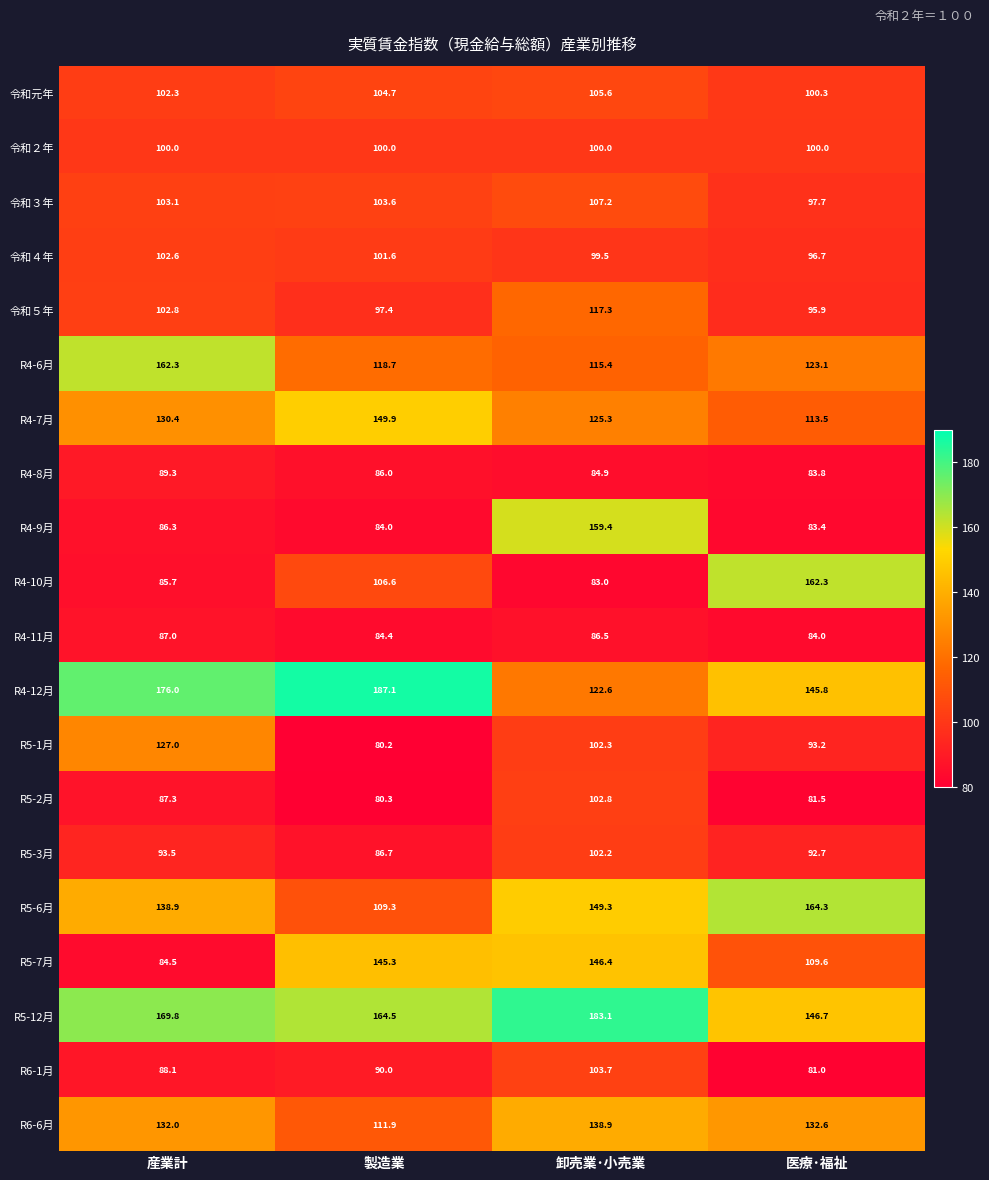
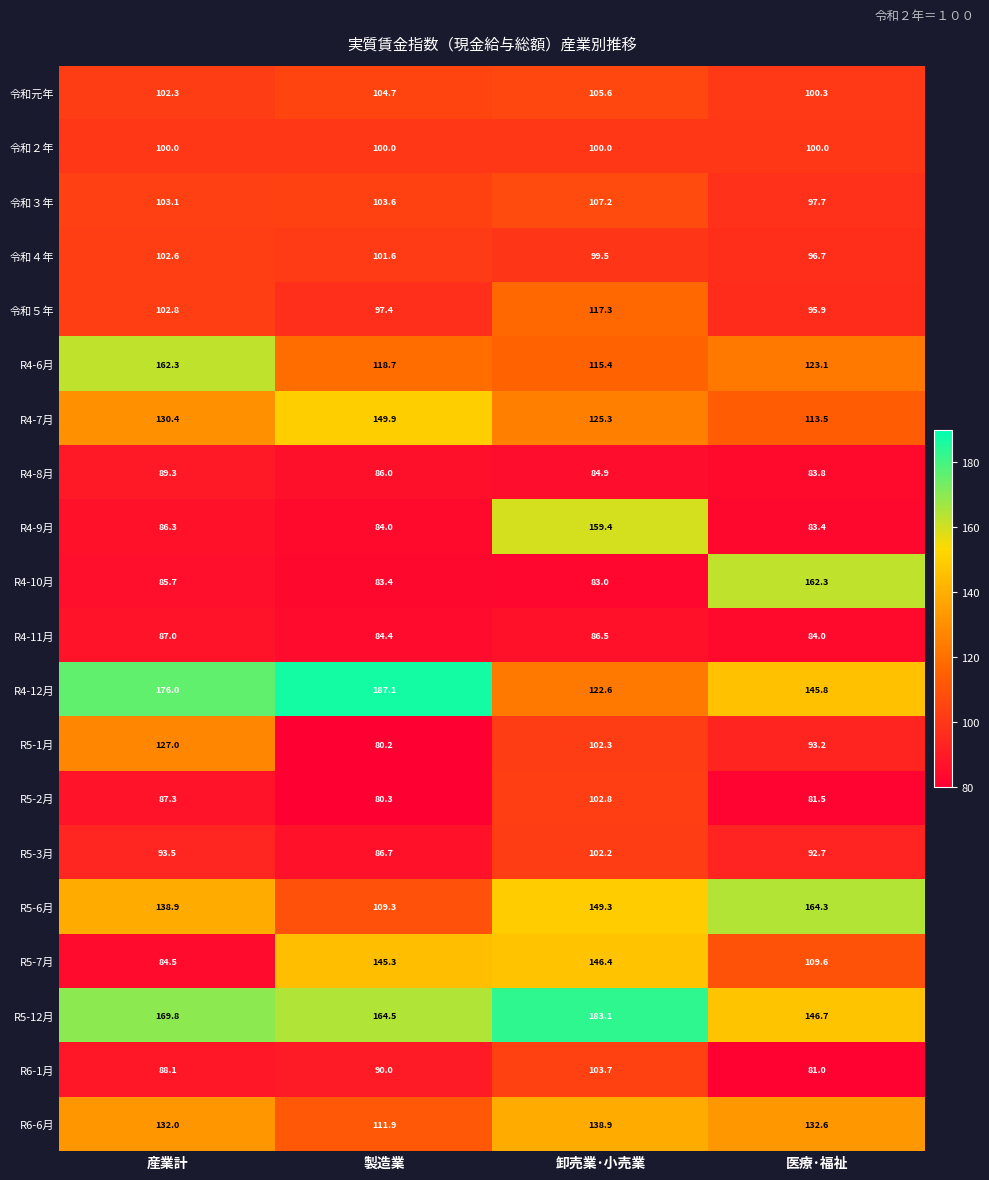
  {
    "令和元年": {
      "産業計": 102.3,
      "製造業": 104.7,
      "卸売業･小売業": 105.6,
      "医療･福祉": 100.3
    },
    "令和２年": {
      "産業計": 100.0,
      "製造業": 100.0,
      "卸売業･小売業": 100.0,
      "医療･福祉": 100.0
    },
    "令和３年": {
      "産業計": 103.1,
      "製造業": 103.6,
      "卸売業･小売業": 107.2,
      "医療･福祉": 97.7
    },
    "令和４年": {
      "産業計": 102.6,
      "製造業": 101.6,
      "卸売業･小売業": 99.5,
      "医療･福祉": 96.7
    },
    "令和５年": {
      "産業計": 102.8,
      "製造業": 97.4,
      "卸売業･小売業": 117.3,
      "医療･福祉": 95.9
    },
    "R4-6月": {
      "産業計": 162.3,
      "製造業": 118.7,
      "卸売業･小売業": 115.4,
      "医療･福祉": 123.1
    },
    "R4-7月": {
      "産業計": 130.4,
      "製造業": 149.9,
      "卸売業･小売業": 125.3,
      "医療･福祉": 113.5
    },
    "R4-8月": {
      "産業計": 89.3,
      "製造業": 86.0,
      "卸売業･小売業": 84.9,
      "医療･福祉": 83.8
    },
    "R4-9月": {
      "産業計": 86.3,
      "製造業": 84.0,
      "卸売業･小売業": 159.4,
      "医療･福祉": 83.4
    },
    "R4-10月": {
      "産業計": 85.7,
-     "製造業": 106.6,
+     "製造業": 83.4,
      "卸売業･小売業": 83.0,
      "医療･福祉": 162.3
    },
    "R4-11月": {
      "産業計": 87.0,
      "製造業": 84.4,
      "卸売業･小売業": 86.5,
      "医療･福祉": 84.0
    },
    "R4-12月": {
      "産業計": 176.0,
      "製造業": 187.1,
      "卸売業･小売業": 122.6,
      "医療･福祉": 145.8
    },
    "R5-1月": {
      "産業計": 127.0,
      "製造業": 80.2,
      "卸売業･小売業": 102.3,
      "医療･福祉": 93.2
    },
    "R5-2月": {
      "産業計": 87.3,
      "製造業": 80.3,
      "卸売業･小売業": 102.8,
      "医療･福祉": 81.5
    },
    "R5-3月": {
      "産業計": 93.5,
      "製造業": 86.7,
      "卸売業･小売業": 102.2,
      "医療･福祉": 92.7
    },
    "R5-6月": {
      "産業計": 138.9,
      "製造業": 109.3,
      "卸売業･小売業": 149.3,
      "医療･福祉": 164.3
    },
    "R5-7月": {
      "産業計": 84.5,
      "製造業": 145.3,
      "卸売業･小売業": 146.4,
      "医療･福祉": 109.6
    },
    "R5-12月": {
      "産業計": 169.8,
      "製造業": 164.5,
      "卸売業･小売業": 183.1,
      "医療･福祉": 146.7
    },
    "R6-1月": {
      "産業計": 88.1,
      "製造業": 90.0,
      "卸売業･小売業": 103.7,
      "医療･福祉": 81.0
    },
    "R6-6月": {
      "産業計": 132.0,
      "製造業": 111.9,
      "卸売業･小売業": 138.9,
      "医療･福祉": 132.6
    }
  }
